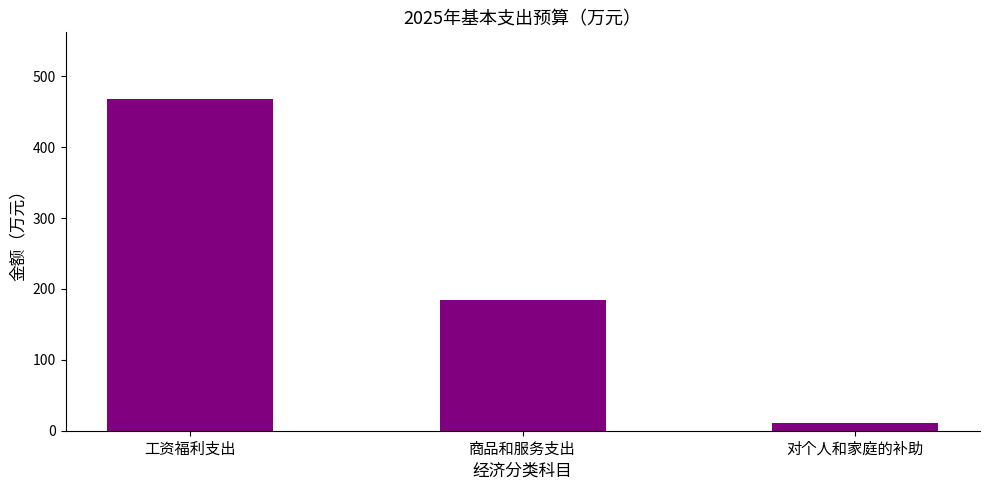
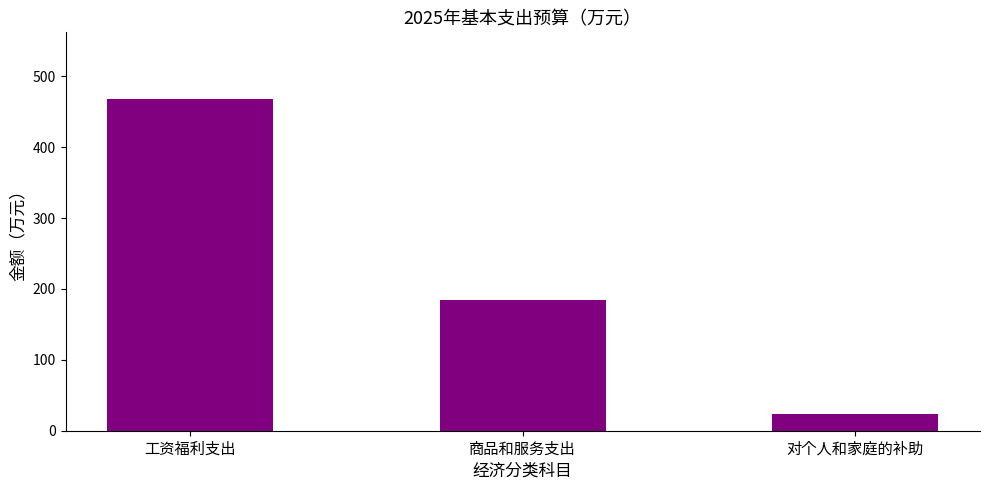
  {
    "工资福利支出": 470,
    "商品和服务支出": 190,
-   "对个人和家庭的补助": 10
+   "对个人和家庭的补助": 20
  }
